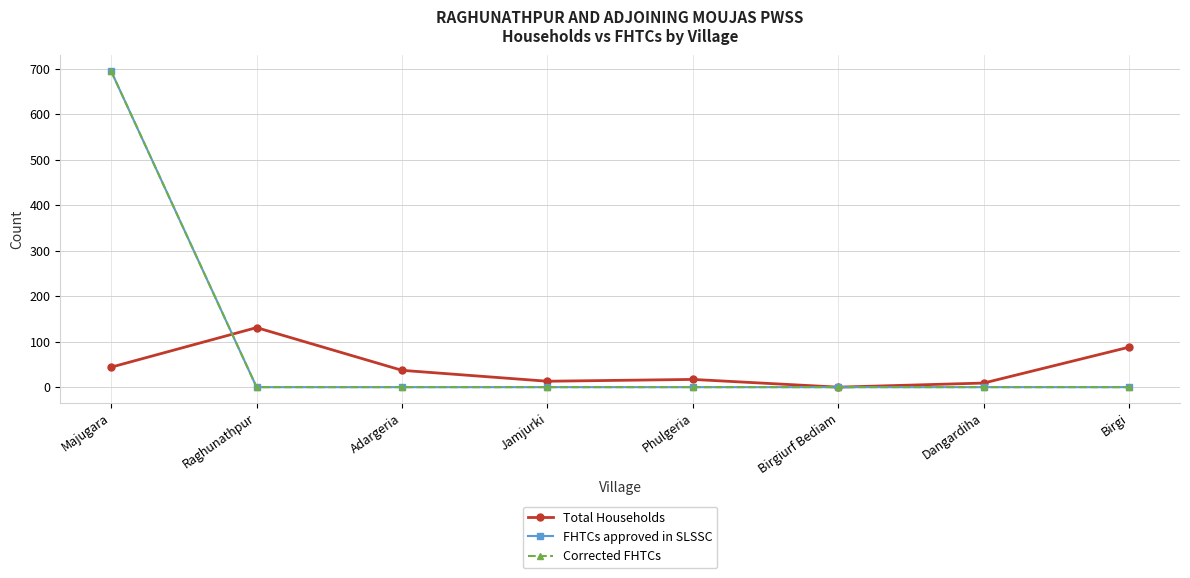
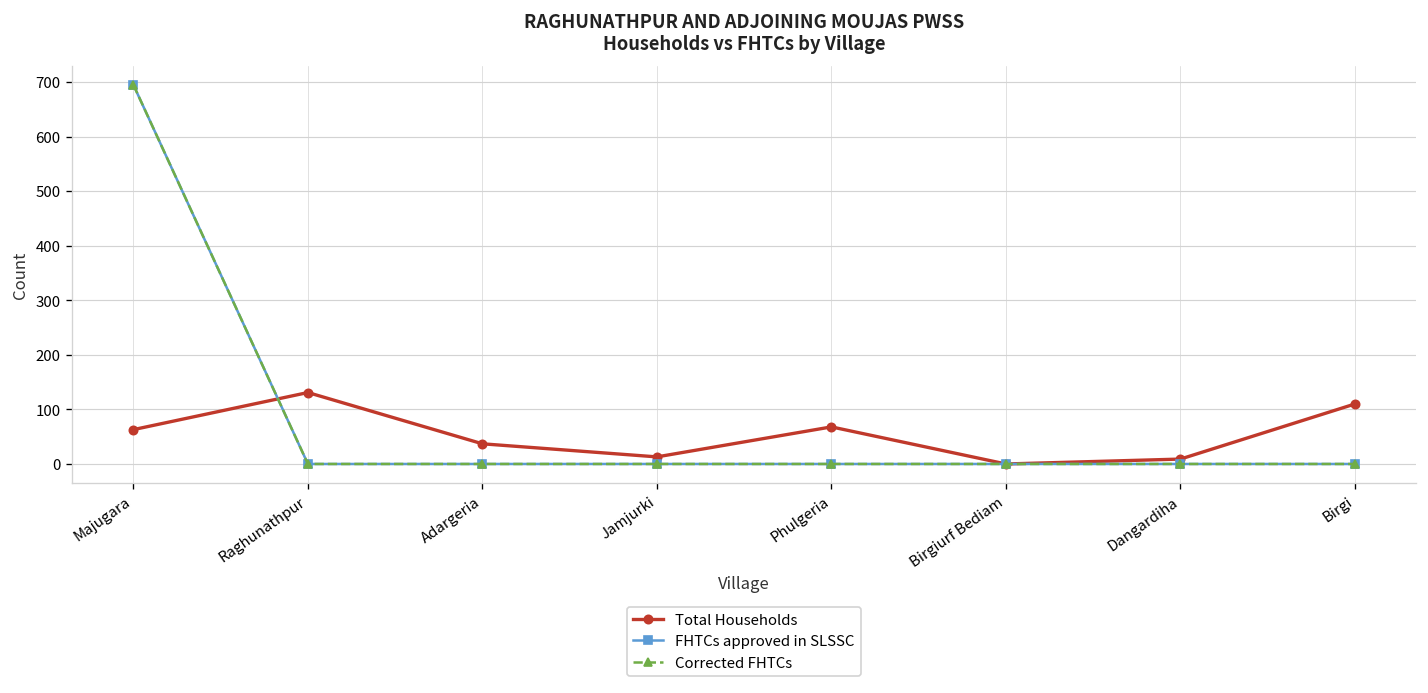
  {
    "Total Households": {
-     "Majugara": 40,
+     "Majugara": 60,
      "Raghunathpur": 130,
      "Adargeria": 40,
      "Jamjurki": 10,
-     "Phulgeria": 20,
+     "Phulgeria": 70,
      "Dangardiha": 10,
-     "Birgi": 90
+     "Birgi": 110
    },
    "Corrected FHTCs": {
      "Majugara": 700,
      "Raghunathpur": 0,
      "Adargeria": 0,
      "Jamjurki": 0,
      "Phulgeria": 0,
      "Dangardiha": 0,
      "Birgi": 0
    }
  }
